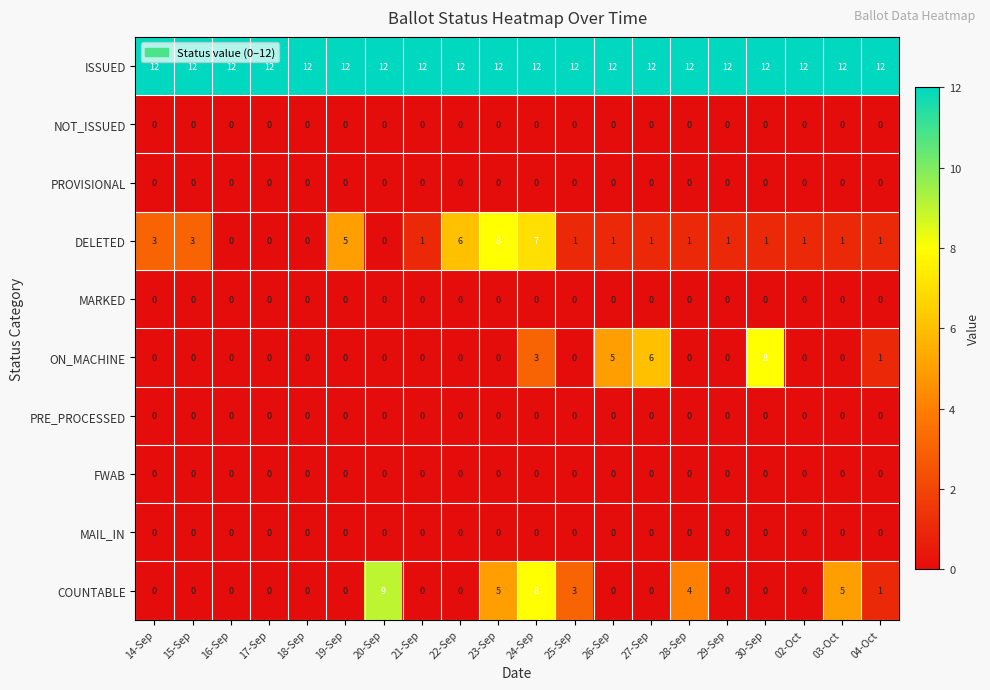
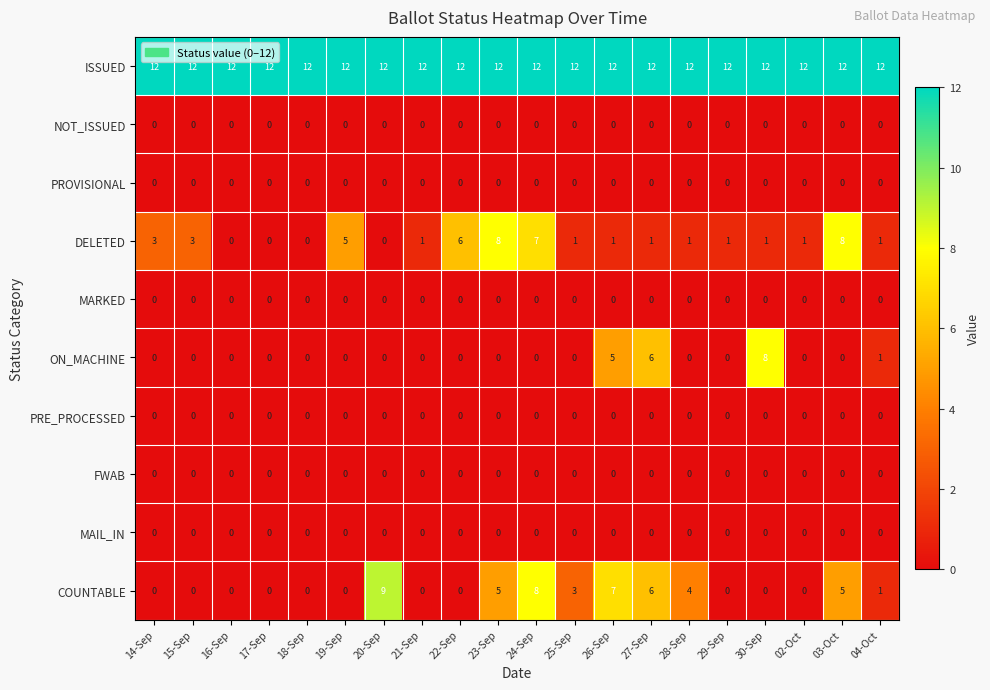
  {
    "ISSUED": {
      "18-Sep": 12,
      "19-Sep": 12,
      "20-Sep": 12,
      "21-Sep": 12,
      "22-Sep": 12,
      "23-Sep": 12,
      "24-Sep": 12,
      "25-Sep": 12,
      "26-Sep": 12,
      "27-Sep": 12,
      "28-Sep": 12,
      "29-Sep": 12,
      "30-Sep": 12,
      "02-Oct": 12,
      "03-Oct": 12,
      "04-Oct": 12
    },
    "NOT_ISSUED": {
      "14-Sep": 0,
      "15-Sep": 0,
      "16-Sep": 0,
      "17-Sep": 0,
      "18-Sep": 0,
      "19-Sep": 0,
      "20-Sep": 0,
      "21-Sep": 0,
      "22-Sep": 0,
      "23-Sep": 0,
      "24-Sep": 0,
      "25-Sep": 0,
      "26-Sep": 0,
      "27-Sep": 0,
      "28-Sep": 0,
      "29-Sep": 0,
      "30-Sep": 0,
      "02-Oct": 0,
      "03-Oct": 0,
      "04-Oct": 0
    },
    "PROVISIONAL": {
      "14-Sep": 0,
      "15-Sep": 0,
      "16-Sep": 0,
      "17-Sep": 0,
      "18-Sep": 0,
      "19-Sep": 0,
      "20-Sep": 0,
      "21-Sep": 0,
      "22-Sep": 0,
      "23-Sep": 0,
      "24-Sep": 0,
      "25-Sep": 0,
      "26-Sep": 0,
      "27-Sep": 0,
      "28-Sep": 0,
      "29-Sep": 0,
      "30-Sep": 0,
      "02-Oct": 0,
      "03-Oct": 0,
      "04-Oct": 0
    },
    "DELETED": {
      "14-Sep": 3,
      "15-Sep": 3,
      "16-Sep": 0,
      "17-Sep": 0,
      "18-Sep": 0,
      "19-Sep": 5,
      "20-Sep": 0,
      "21-Sep": 1,
      "22-Sep": 6,
      "23-Sep": 8,
      "24-Sep": 7,
      "25-Sep": 1,
      "26-Sep": 1,
      "27-Sep": 1,
      "28-Sep": 1,
      "29-Sep": 1,
      "30-Sep": 1,
      "02-Oct": 1,
-     "03-Oct": 1,
+     "03-Oct": 8,
      "04-Oct": 1
    },
    "MARKED": {
      "14-Sep": 0,
      "15-Sep": 0,
      "16-Sep": 0,
      "17-Sep": 0,
      "18-Sep": 0,
      "19-Sep": 0,
      "20-Sep": 0,
      "21-Sep": 0,
      "22-Sep": 0,
      "23-Sep": 0,
      "24-Sep": 0,
      "25-Sep": 0,
      "26-Sep": 0,
      "27-Sep": 0,
      "28-Sep": 0,
      "29-Sep": 0,
      "30-Sep": 0,
      "02-Oct": 0,
      "03-Oct": 0,
      "04-Oct": 0
    },
    "ON_MACHINE": {
      "14-Sep": 0,
      "15-Sep": 0,
      "16-Sep": 0,
      "17-Sep": 0,
      "18-Sep": 0,
      "19-Sep": 0,
      "20-Sep": 0,
      "21-Sep": 0,
      "22-Sep": 0,
      "23-Sep": 0,
-     "24-Sep": 3,
+     "24-Sep": 0,
      "25-Sep": 0,
      "26-Sep": 5,
      "27-Sep": 6,
      "28-Sep": 0,
      "29-Sep": 0,
      "30-Sep": 8,
      "02-Oct": 0,
      "03-Oct": 0,
      "04-Oct": 1
    },
    "PRE_PROCESSED": {
      "14-Sep": 0,
      "15-Sep": 0,
      "16-Sep": 0,
      "17-Sep": 0,
      "18-Sep": 0,
      "19-Sep": 0,
      "20-Sep": 0,
      "21-Sep": 0,
      "22-Sep": 0,
      "23-Sep": 0,
      "24-Sep": 0,
      "25-Sep": 0,
      "26-Sep": 0,
      "27-Sep": 0,
      "28-Sep": 0,
      "29-Sep": 0,
      "30-Sep": 0,
      "02-Oct": 0,
      "03-Oct": 0,
      "04-Oct": 0
    },
    "FWAB": {
      "14-Sep": 0,
      "15-Sep": 0,
      "16-Sep": 0,
      "17-Sep": 0,
      "18-Sep": 0,
      "19-Sep": 0,
      "20-Sep": 0,
      "21-Sep": 0,
      "22-Sep": 0,
      "23-Sep": 0,
      "24-Sep": 0,
      "25-Sep": 0,
      "26-Sep": 0,
      "27-Sep": 0,
      "28-Sep": 0,
      "29-Sep": 0,
      "30-Sep": 0,
      "02-Oct": 0,
      "03-Oct": 0,
      "04-Oct": 0
    },
    "MAIL_IN": {
      "14-Sep": 0,
      "15-Sep": 0,
      "16-Sep": 0,
      "17-Sep": 0,
      "18-Sep": 0,
      "19-Sep": 0,
      "20-Sep": 0,
      "21-Sep": 0,
      "22-Sep": 0,
      "23-Sep": 0,
      "24-Sep": 0,
      "25-Sep": 0,
      "26-Sep": 0,
      "27-Sep": 0,
      "28-Sep": 0,
      "29-Sep": 0,
      "30-Sep": 0,
      "02-Oct": 0,
      "03-Oct": 0,
      "04-Oct": 0
    },
    "COUNTABLE": {
      "14-Sep": 0,
      "15-Sep": 0,
      "16-Sep": 0,
      "17-Sep": 0,
      "18-Sep": 0,
      "19-Sep": 0,
      "20-Sep": 9,
      "21-Sep": 0,
      "22-Sep": 0,
      "23-Sep": 5,
      "24-Sep": 8,
      "25-Sep": 3,
-     "26-Sep": 0,
-     "27-Sep": 0,
+     "26-Sep": 7,
+     "27-Sep": 6,
      "28-Sep": 4,
      "29-Sep": 0,
      "30-Sep": 0,
      "02-Oct": 0,
      "03-Oct": 5,
      "04-Oct": 1
    }
  }
